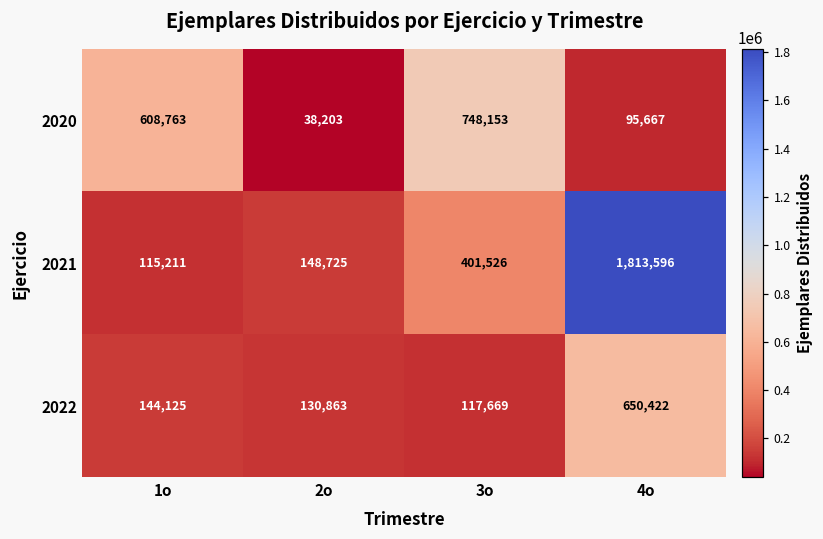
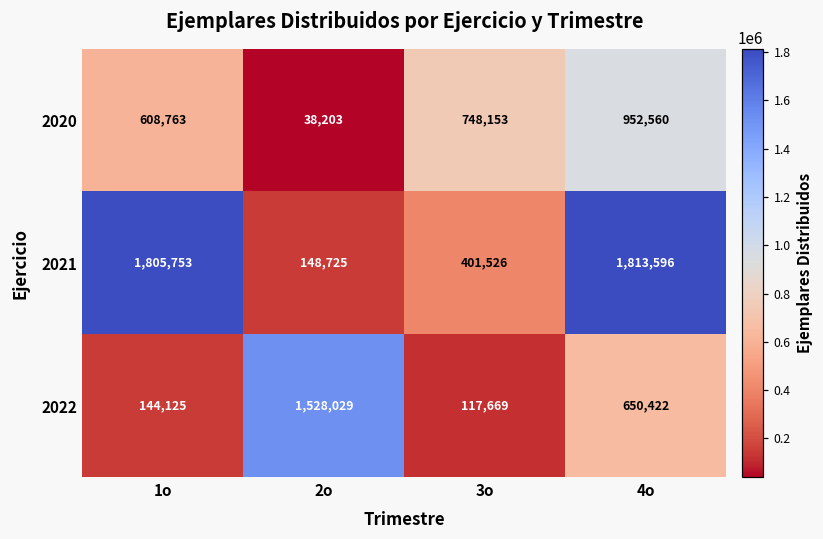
  {
    "2020": {
      "1o": "608,763",
      "2o": "38,203",
      "3o": "748,153",
-     "4o": "95,667"
+     "4o": "952,560"
    },
    "2021": {
-     "1o": "115,211",
+     "1o": "1,805,753",
      "2o": "148,725",
      "3o": "401,526",
      "4o": "1,813,596"
    },
    "2022": {
      "1o": "144,125",
-     "2o": "130,863",
+     "2o": "1,528,029",
      "3o": "117,669",
      "4o": "650,422"
    }
  }
